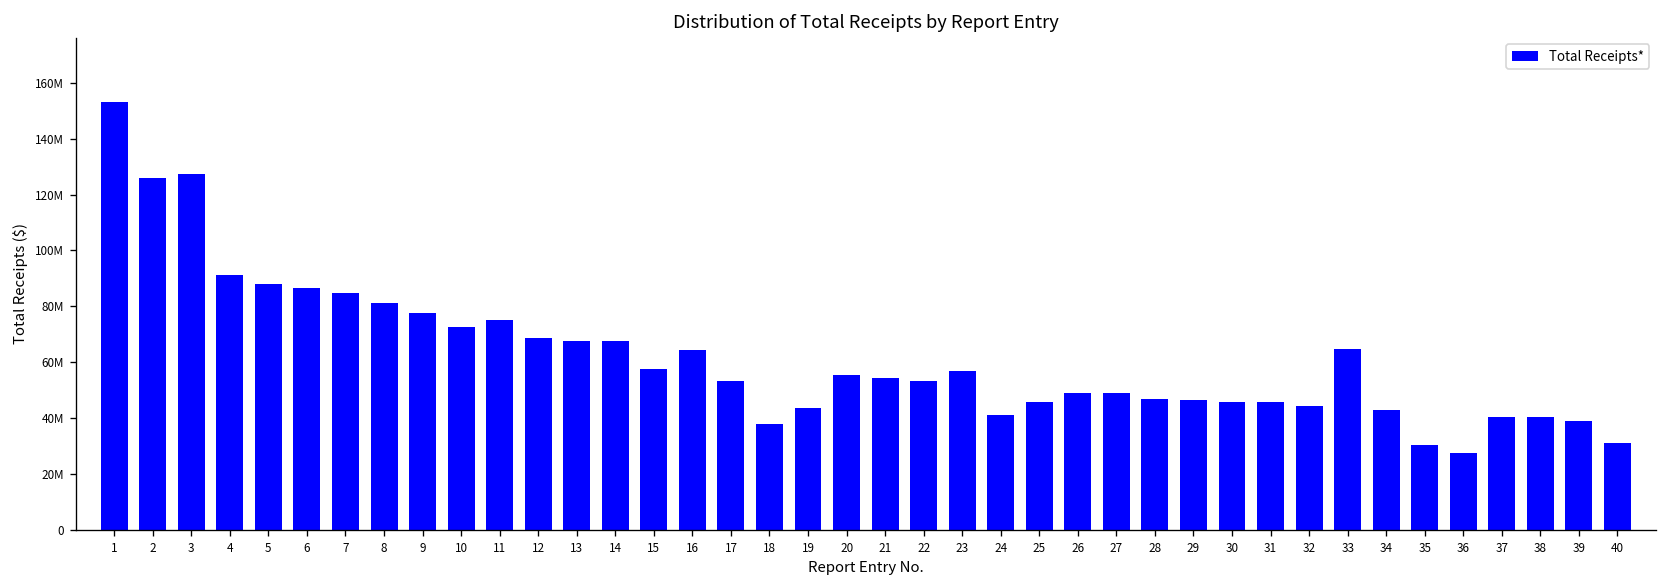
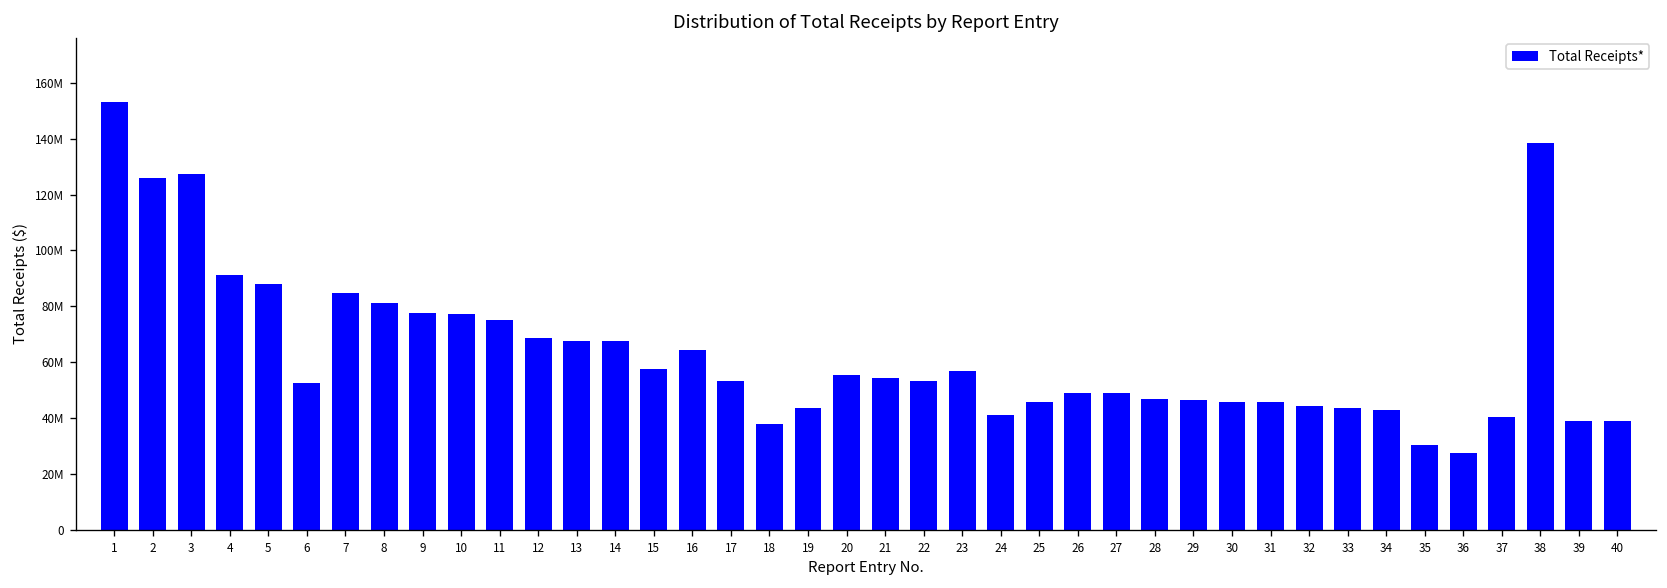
  {
    "1": 153000000,
    "2": 126000000,
    "3": 127000000,
    "4": 91000000,
    "5": 88000000,
-   "6": 87000000,
+   "6": 53000000,
    "7": 85000000,
    "8": 81000000,
    "9": 78000000,
-   "10": 73000000,
+   "10": 77000000,
    "11": 75000000,
    "12": 69000000,
    "13": 68000000,
    "14": 68000000,
    "15": 57000000,
    "16": 64000000,
    "17": 53000000,
    "18": 38000000,
    "19": 44000000,
    "20": 55000000,
    "21": 54000000,
    "22": 53000000,
    "23": 57000000,
    "24": 41000000,
    "25": 46000000,
    "26": 49000000,
    "27": 49000000,
    "28": 47000000,
    "29": 47000000,
    "30": 46000000,
    "31": 46000000,
    "32": 44000000,
-   "33": 65000000,
+   "33": 43000000,
    "34": 43000000,
    "35": 30000000,
    "36": 28000000,
    "37": 41000000,
-   "38": 40000000,
+   "38": 138000000,
    "39": 39000000,
-   "40": 31000000
+   "40": 39000000
  }
